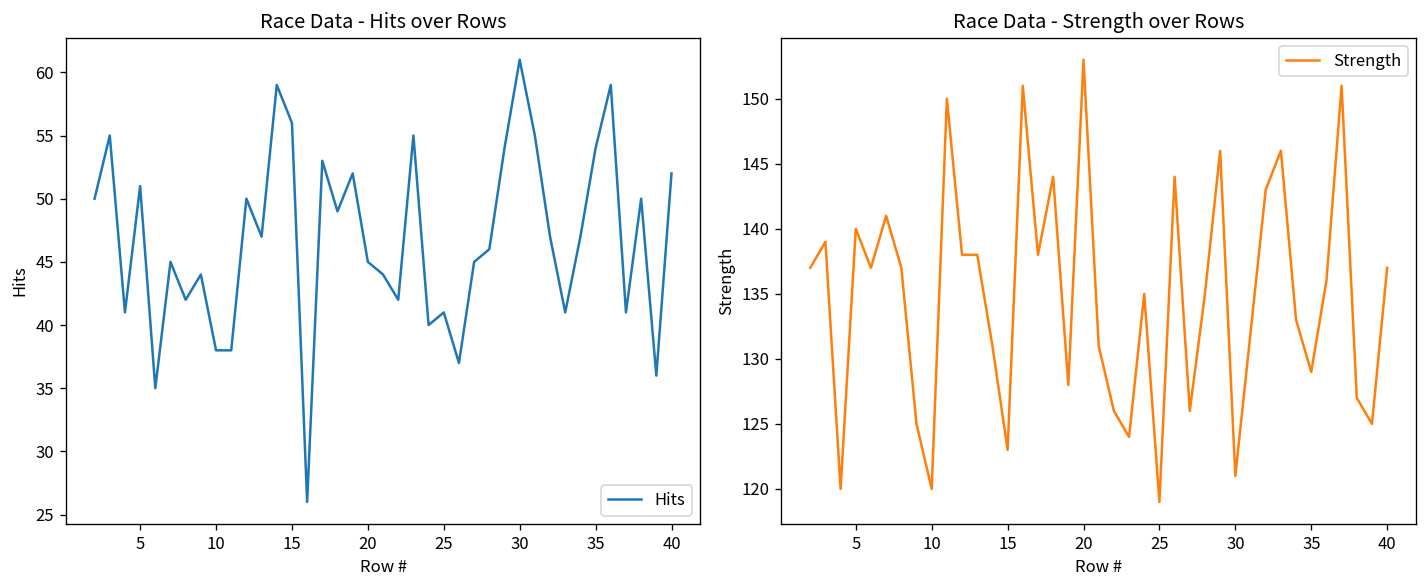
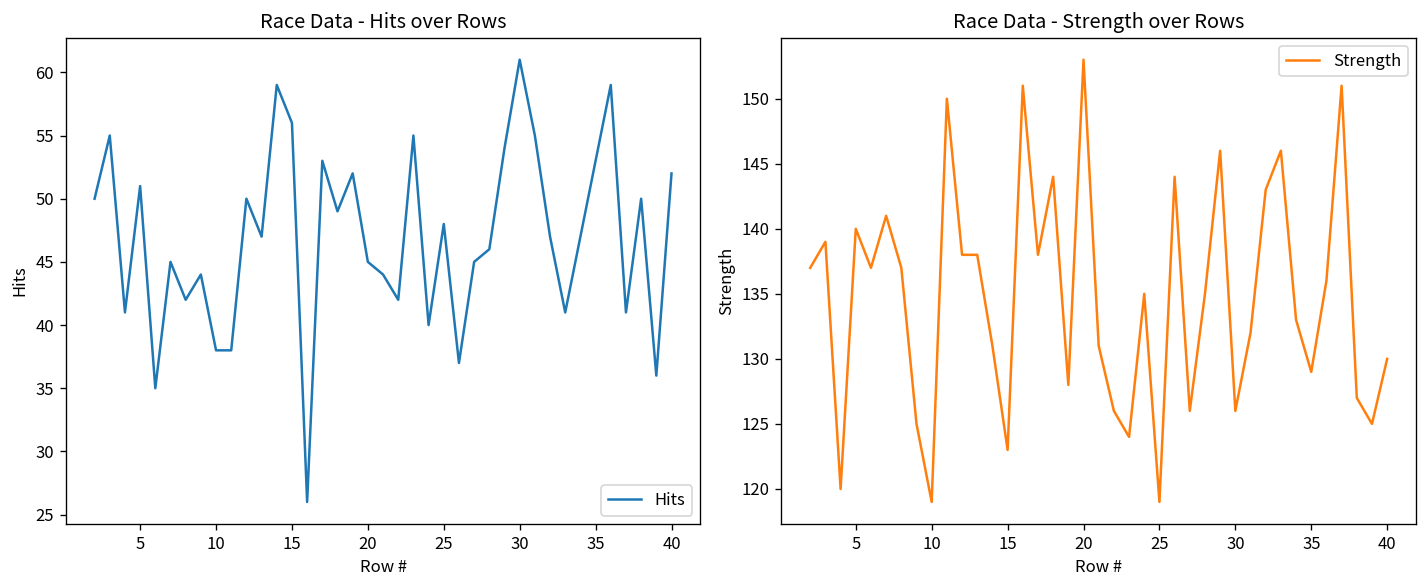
  {
    "Race Data - Hits over Rows": {
      "5": 51,
      "10": 38,
      "15": 56,
      "20": 45,
-     "25": 41,
+     "25": 48,
      "30": 61,
-     "35": 54,
+     "35": 53,
      "40": 52
    },
    "Race Data - Strength over Rows": {
      "5": 140,
-     "10": 120,
+     "10": 119,
      "15": 123,
      "20": 153,
      "25": 119,
-     "30": 121,
+     "30": 126,
      "35": 129,
-     "40": 137
+     "40": 130
    }
  }
